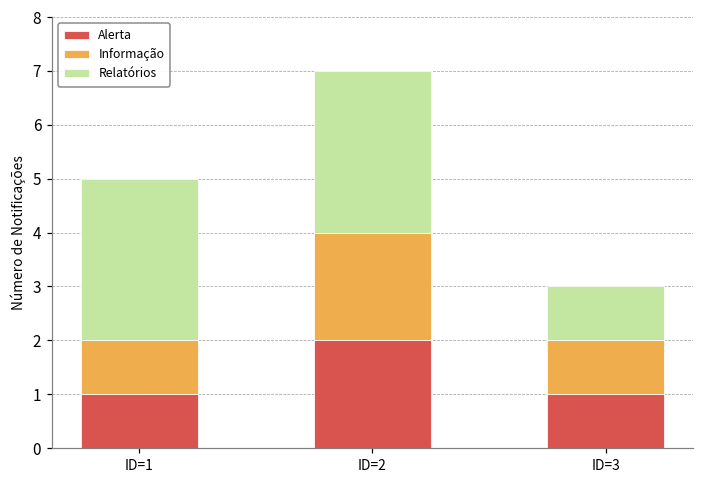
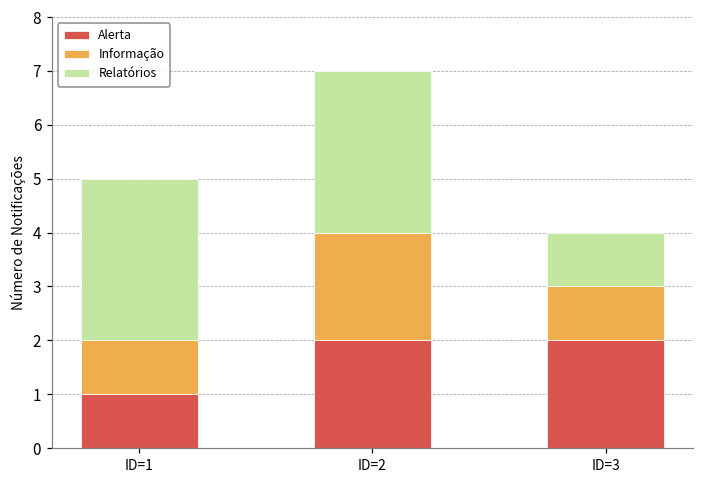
  {
    "Alerta": {
      "ID=1": 1,
      "ID=2": 2,
-     "ID=3": 1
+     "ID=3": 2
    },
    "Informação": {
      "ID=1": 1,
      "ID=2": 2,
      "ID=3": 1
    },
    "Relatórios": {
      "ID=1": 3,
      "ID=2": 3,
      "ID=3": 1
    }
  }
